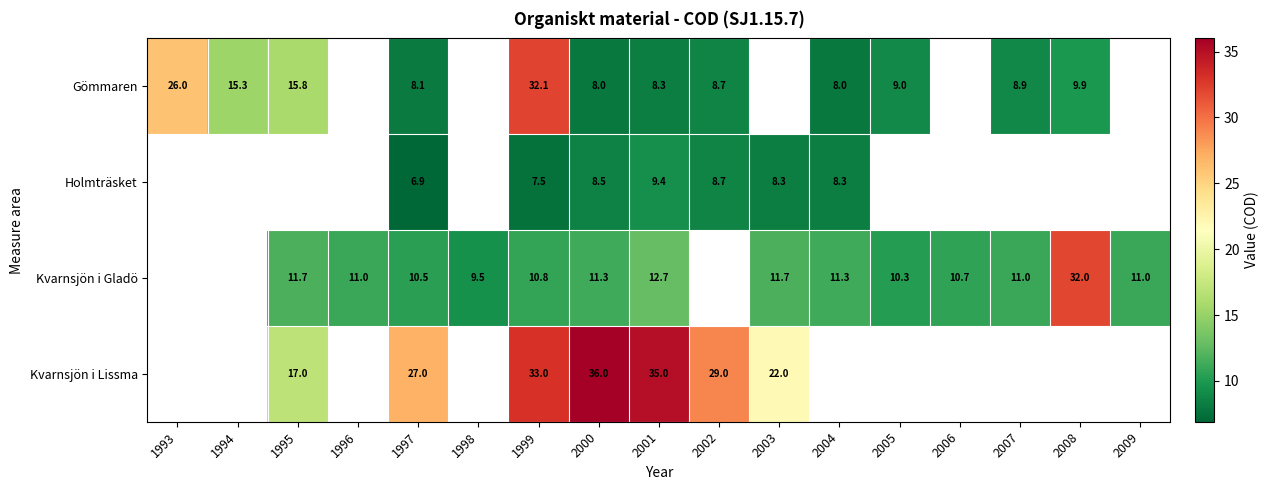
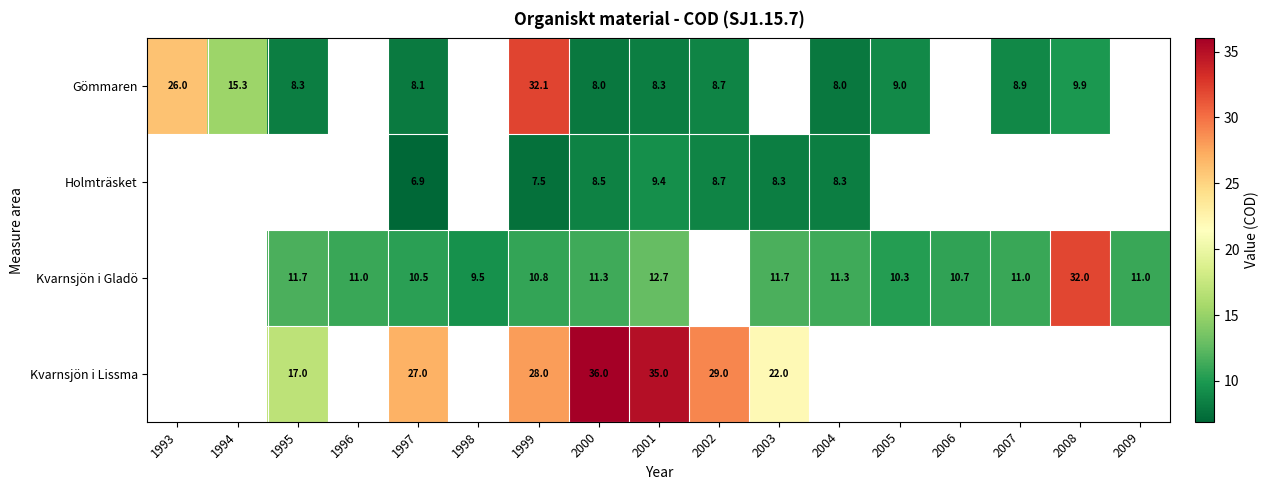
  {
    "Gömmaren": {
      "1993": 26.0,
      "1994": 15.3,
-     "1995": 15.8,
+     "1995": 8.3,
      "1997": 8.1,
      "1999": 32.1,
      "2000": 8.0,
      "2001": 8.3,
      "2002": 8.7,
      "2004": 8.0,
      "2005": 9.0,
      "2007": 8.9,
      "2008": 9.9
    },
    "Holmträsket": {
      "1997": 6.9,
      "1999": 7.5,
      "2000": 8.5,
      "2001": 9.4,
      "2002": 8.7,
      "2003": 8.3,
      "2004": 8.3
    },
    "Kvarnsjön i Gladö": {
      "1995": 11.7,
      "1996": 11.0,
      "1997": 10.5,
      "1998": 9.5,
      "1999": 10.8,
      "2000": 11.3,
      "2001": 12.7,
      "2003": 11.7,
      "2004": 11.3,
      "2005": 10.3,
      "2006": 10.7,
      "2007": 11.0,
      "2008": 32.0,
      "2009": 11.0
    },
    "Kvarnsjön i Lissma": {
      "1995": 17.0,
      "1997": 27.0,
-     "1999": 33.0,
+     "1999": 28.0,
      "2000": 36.0,
      "2001": 35.0,
      "2002": 29.0,
      "2003": 22.0
    }
  }
